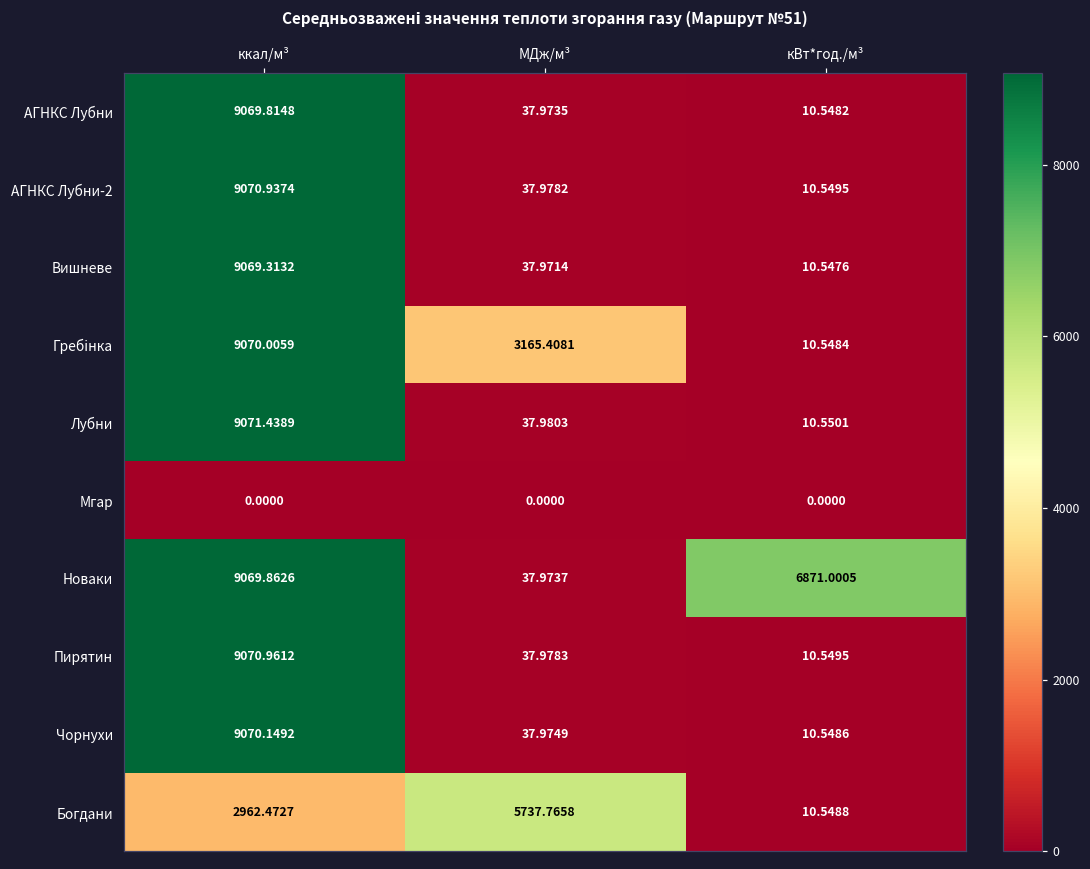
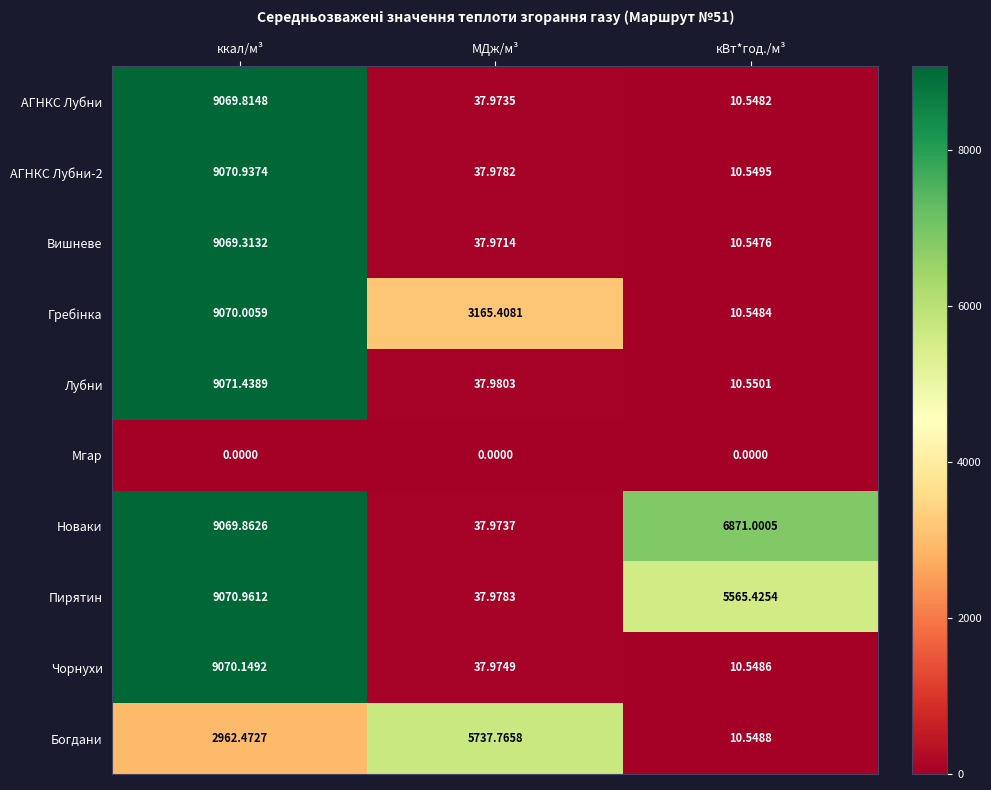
  {
    "АГНКС Лубни": {
      "ккал/м³": 9069.8148,
      "МДж/м³": 37.9735,
      "кВт*год./м³": 10.5482
    },
    "АГНКС Лубни-2": {
      "ккал/м³": 9070.9374,
      "МДж/м³": 37.9782,
      "кВт*год./м³": 10.5495
    },
    "Вишневе": {
      "ккал/м³": 9069.3132,
      "МДж/м³": 37.9714,
      "кВт*год./м³": 10.5476
    },
    "Гребінка": {
      "ккал/м³": 9070.0059,
      "МДж/м³": 3165.4081,
      "кВт*год./м³": 10.5484
    },
    "Лубни": {
      "ккал/м³": 9071.4389,
      "МДж/м³": 37.9803,
      "кВт*год./м³": 10.5501
    },
    "Мгар": {
      "ккал/м³": 0.0000,
      "МДж/м³": 0.0000,
      "кВт*год./м³": 0.0000
    },
    "Новаки": {
      "ккал/м³": 9069.8626,
      "МДж/м³": 37.9737,
      "кВт*год./м³": 6871.0005
    },
    "Пирятин": {
      "ккал/м³": 9070.9612,
      "МДж/м³": 37.9783,
-     "кВт*год./м³": 10.5495
+     "кВт*год./м³": 5565.4254
    },
    "Чорнухи": {
      "ккал/м³": 9070.1492,
      "МДж/м³": 37.9749,
      "кВт*год./м³": 10.5486
    },
    "Богдани": {
      "ккал/м³": 2962.4727,
      "МДж/м³": 5737.7658,
      "кВт*год./м³": 10.5488
    }
  }
